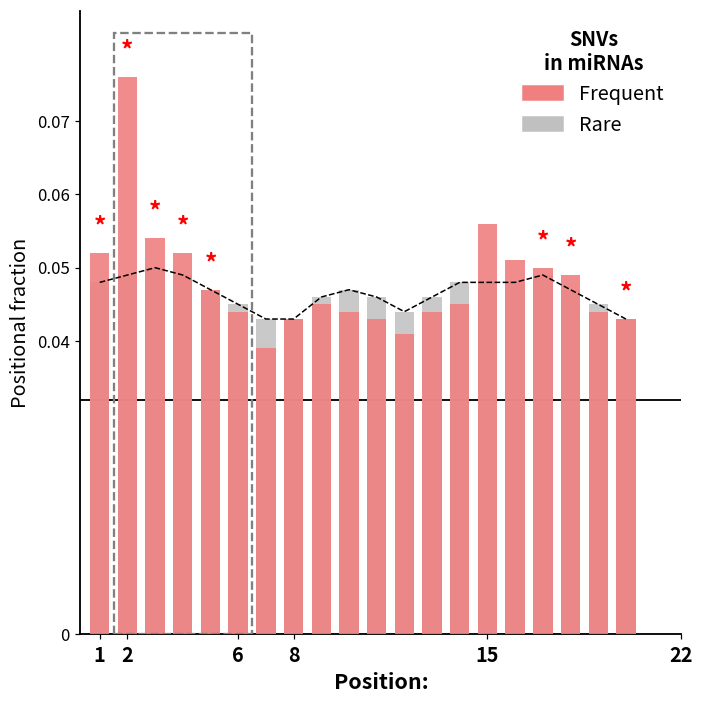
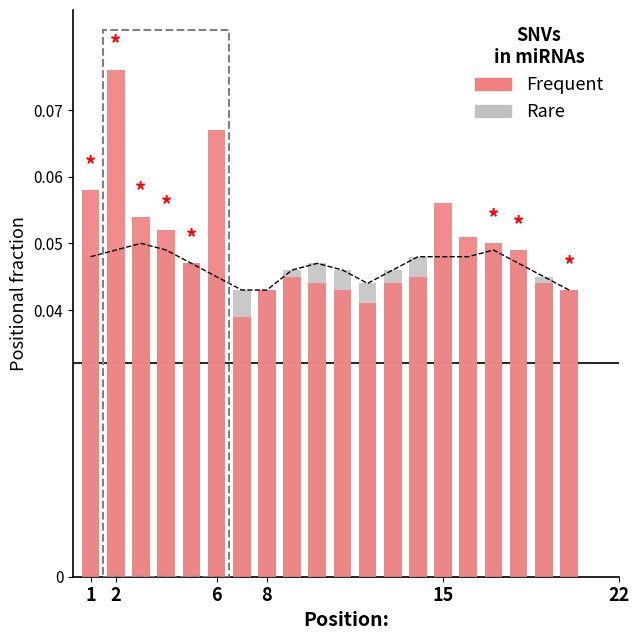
  {
    "Rare": {
      "8": 0.043
    },
    "Frequent": {
-     "1": 0.052,
+     "1": 0.058,
      "2": 0.076,
-     "6": 0.044,
+     "6": 0.067,
      "8": 0.043,
      "15": 0.056
    }
  }
